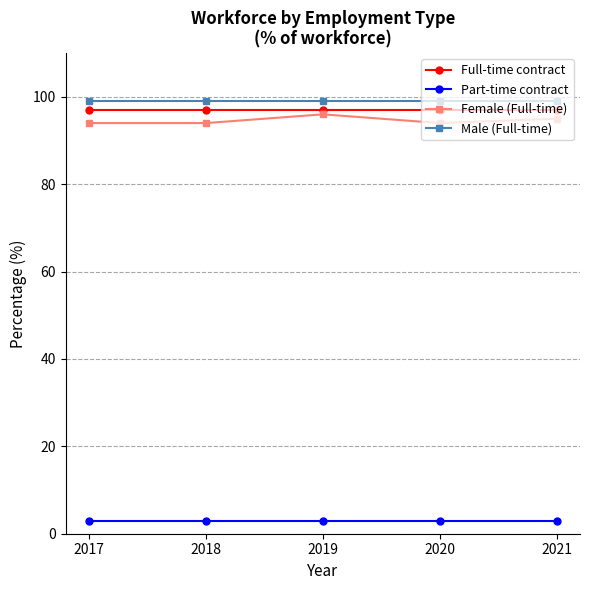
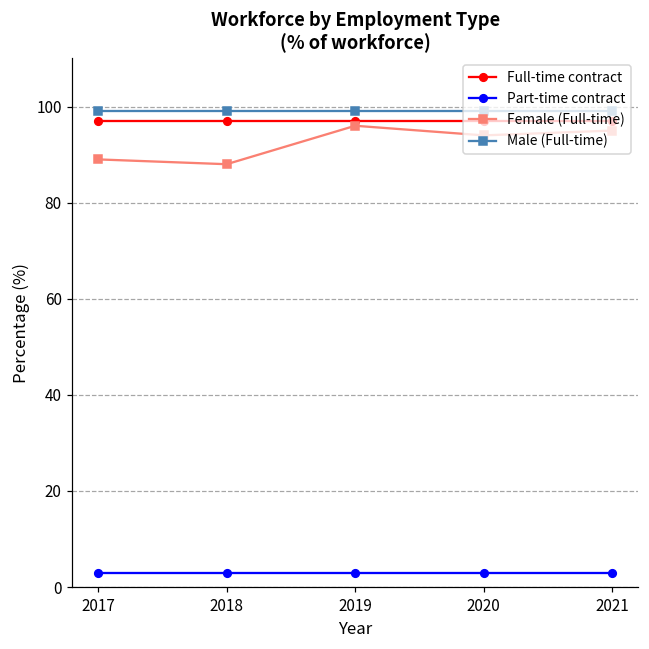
  {
    "Full-time contract": {
      "2017": 97,
      "2018": 97,
      "2019": 97
    },
    "Part-time contract": {
      "2017": 3,
      "2018": 3,
      "2019": 3,
      "2020": 3,
      "2021": 3
    },
    "Female (Full-time)": {
-     "2017": 94,
-     "2018": 94,
+     "2017": 89,
+     "2018": 88,
      "2019": 96
    },
    "Male (Full-time)": {
      "2017": 99,
      "2018": 99,
      "2019": 99
    }
  }
